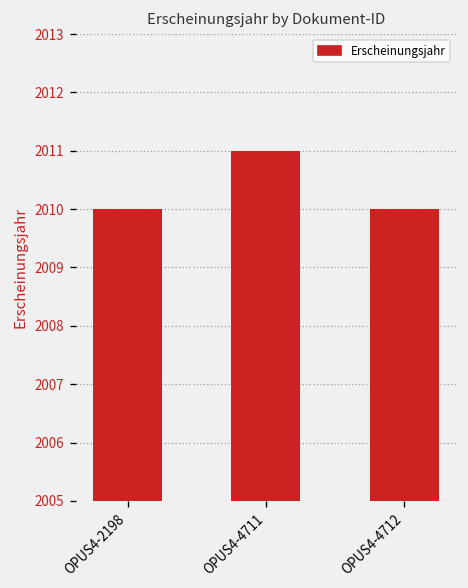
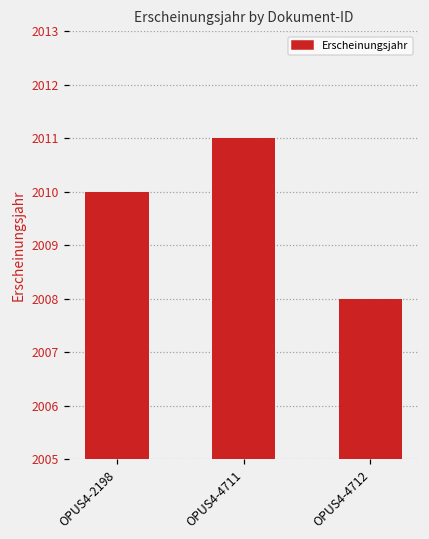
  {
    "OPUS4-2198": 2010,
    "OPUS4-4711": 2011,
-   "OPUS4-4712": 2010
+   "OPUS4-4712": 2008
  }
